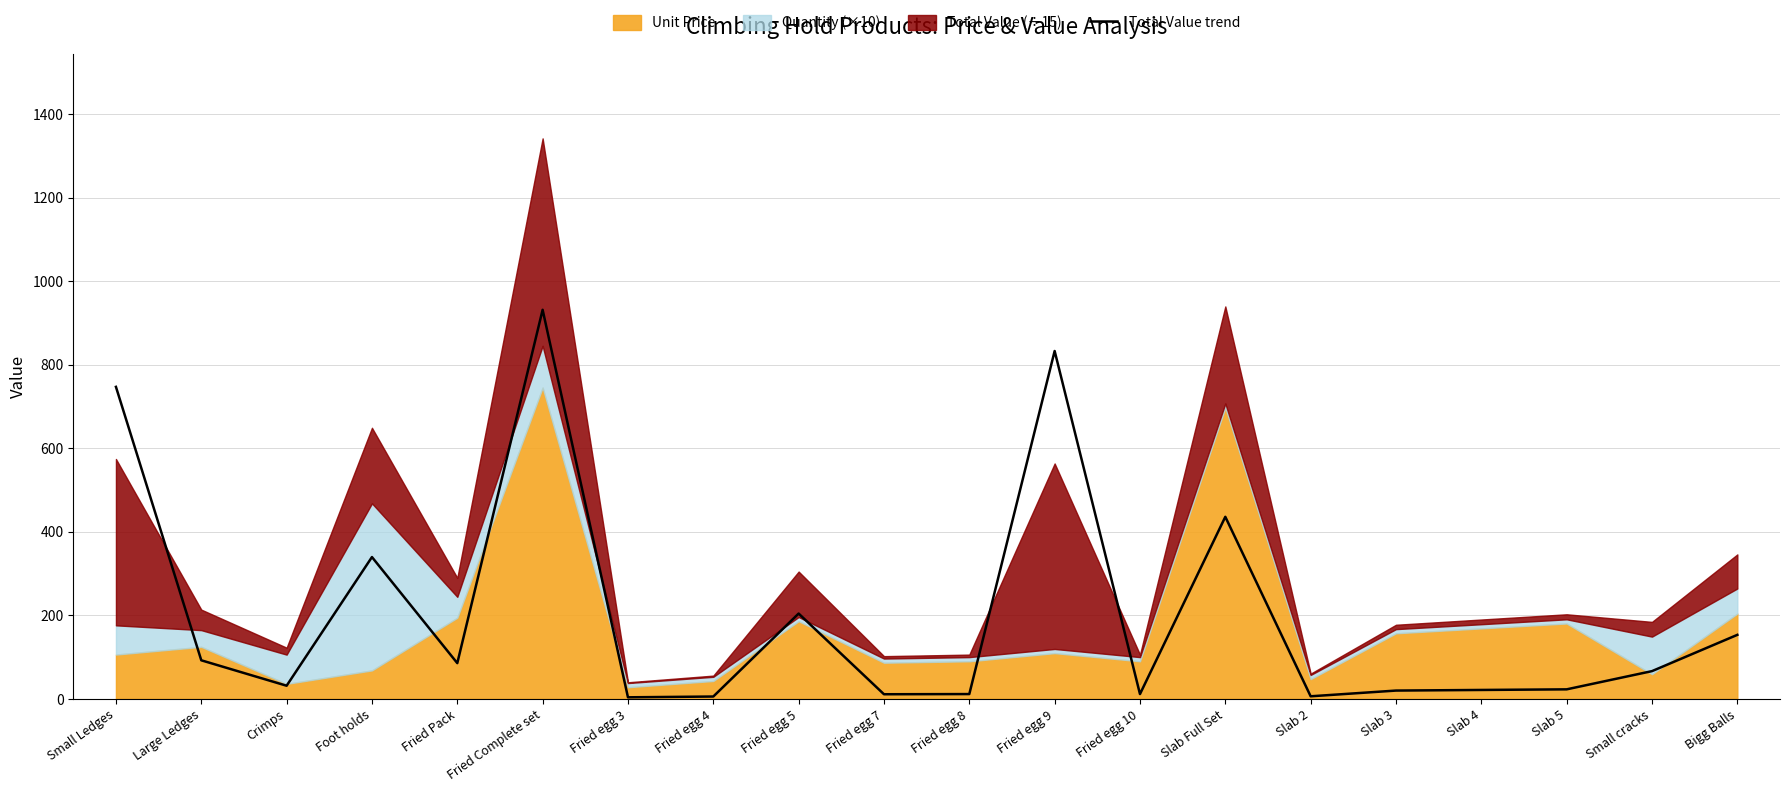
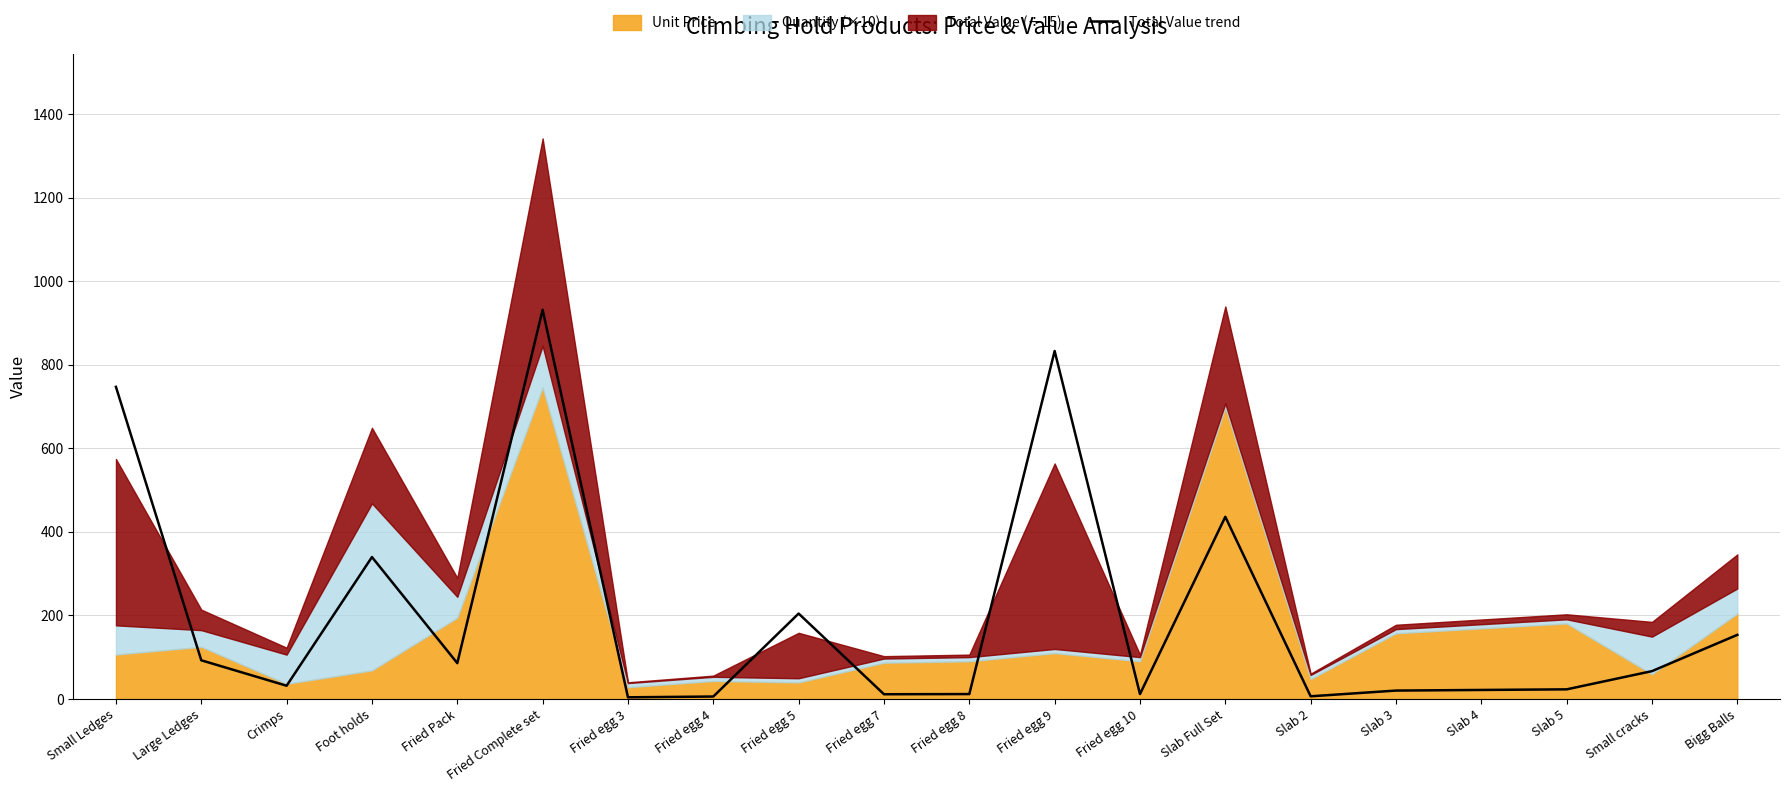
  {
    "Total Value trend": {
      "Small Ledges": 750,
      "Large Ledges": 90,
      "Foot holds": 340,
      "Fried Pack": 90,
      "Fried Complete set": 930,
      "Fried egg 3": 0,
      "Fried egg 4": 10,
      "Fried egg 5": 200,
      "Fried egg 7": 10,
      "Fried egg 8": 10,
      "Fried egg 9": 830,
      "Fried egg 10": 10,
      "Slab Full Set": 440,
      "Slab 2": 10,
      "Slab 3": 20,
      "Slab 4": 20,
      "Slab 5": 20,
      "Small cracks": 70,
      "Bigg Balls": 150
    },
    "Unit Price": {
      "Small Ledges": 110,
      "Large Ledges": 120,
      "Foot holds": 70,
      "Fried Pack": 190,
      "Fried Complete set": 750,
      "Fried egg 3": 30,
      "Fried egg 4": 40,
-     "Fried egg 5": 190,
+     "Fried egg 5": 40,
      "Fried egg 7": 90,
      "Fried egg 8": 90,
      "Fried egg 9": 110,
      "Fried egg 10": 90,
      "Slab Full Set": 700,
      "Slab 2": 50,
      "Slab 3": 160,
      "Slab 4": 170,
      "Slab 5": 180,
      "Small cracks": 60,
      "Bigg Balls": 200
    },
    "Quantity (×10)": {
      "Small Ledges": 70,
      "Large Ledges": 40,
      "Crimps": 70,
      "Foot holds": 400,
      "Fried Pack": 50,
      "Fried Complete set": 100,
      "Fried egg 5": 10,
      "Fried egg 9": 10,
      "Slab Full Set": 10,
      "Slab 3": 10,
      "Slab 4": 10,
      "Slab 5": 10,
      "Small cracks": 90,
      "Bigg Balls": 60
    },
    "Total Value (÷15)": {
      "Small Ledges": 400,
      "Large Ledges": 50,
      "Crimps": 20,
      "Foot holds": 180,
      "Fried Pack": 50,
      "Fried Complete set": 500,
      "Fried egg 5": 110,
      "Fried egg 9": 440,
      "Slab Full Set": 230,
      "Slab 3": 10,
      "Slab 4": 10,
      "Slab 5": 10,
      "Small cracks": 40,
      "Bigg Balls": 80
    }
  }
